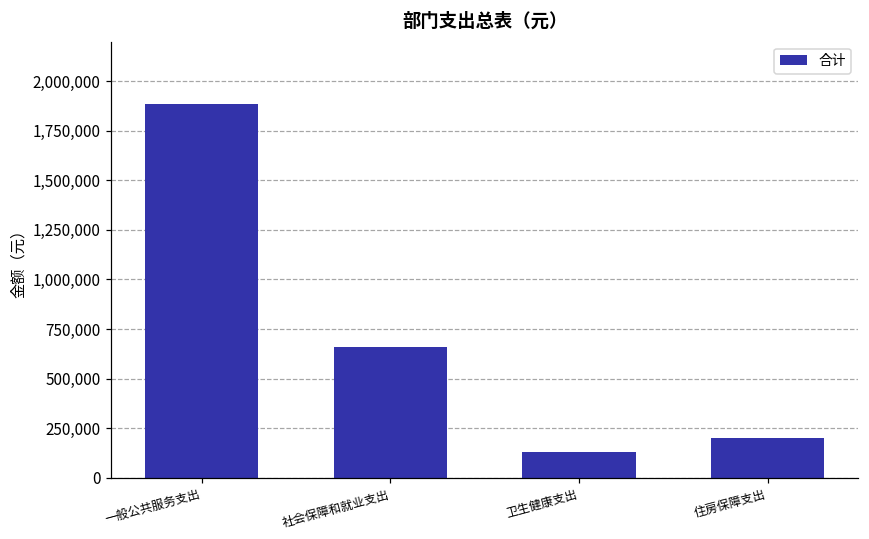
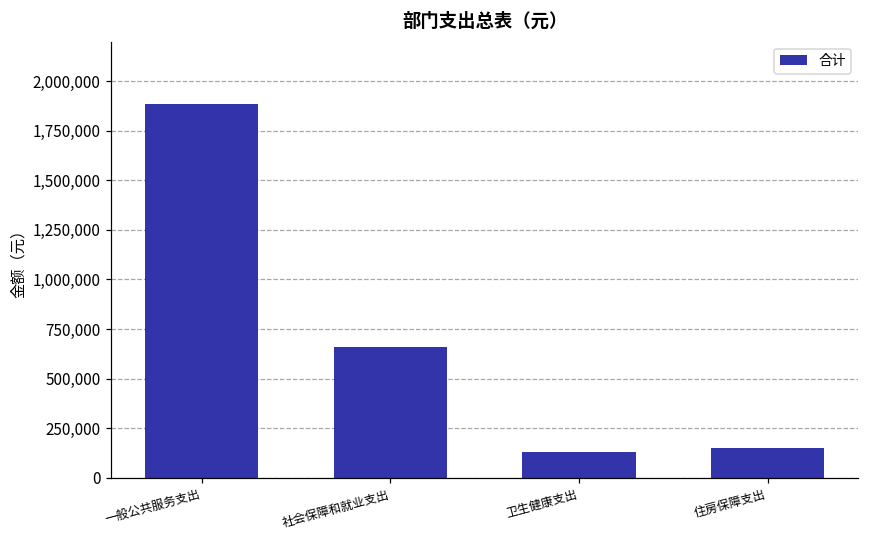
  {
    "一般公共服务支出": "1,880,000",
    "社会保障和就业支出": "660,000",
    "卫生健康支出": "130,000",
-   "住房保障支出": "200,000"
+   "住房保障支出": "150,000"
  }
